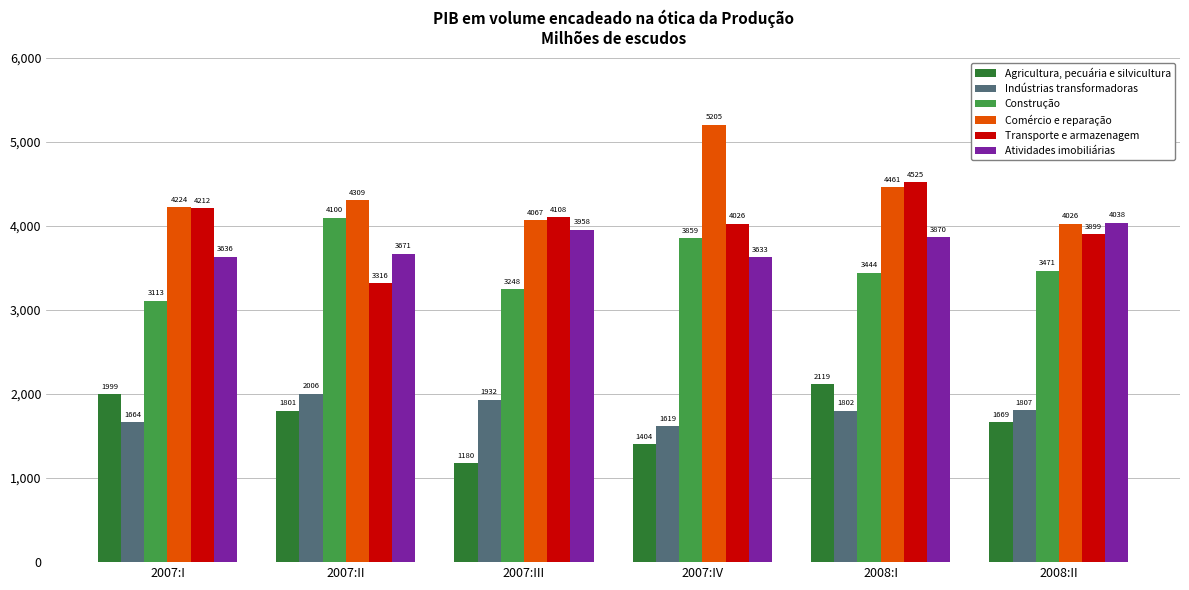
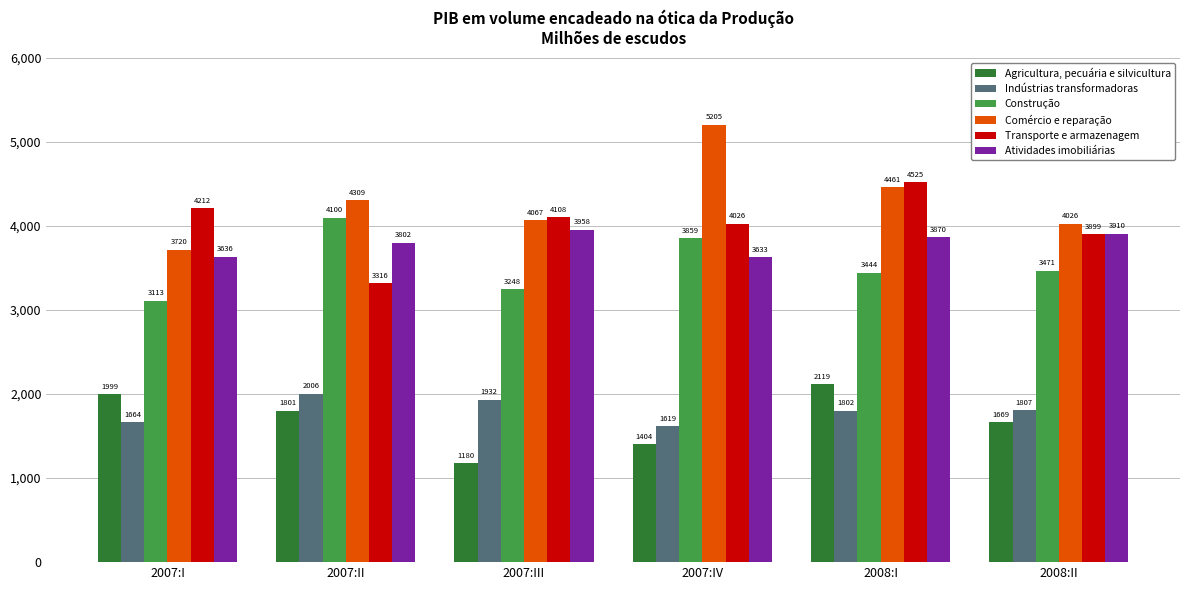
  {
    "Indústrias transformadoras": {
      "2007:I": 1664,
      "2007:II": 2006,
      "2007:III": 1932,
      "2007:IV": 1619,
      "2008:I": 1802,
      "2008:II": 1807
    },
    "Comércio e reparação": {
-     "2007:I": 4224,
+     "2007:I": 3720,
      "2007:II": 4309,
      "2007:III": 4067,
      "2007:IV": 5205,
      "2008:I": 4461,
      "2008:II": 4026
    },
    "Transporte e armazenagem": {
      "2007:I": 4212,
      "2007:II": 3316,
      "2007:III": 4108,
      "2007:IV": 4026,
      "2008:I": 4525,
      "2008:II": 3899
    },
    "Atividades imobiliárias": {
      "2007:I": 3636,
-     "2007:II": 3671,
+     "2007:II": 3802,
      "2007:III": 3958,
      "2007:IV": 3633,
      "2008:I": 3870,
-     "2008:II": 4038
+     "2008:II": 3910
    }
  }
